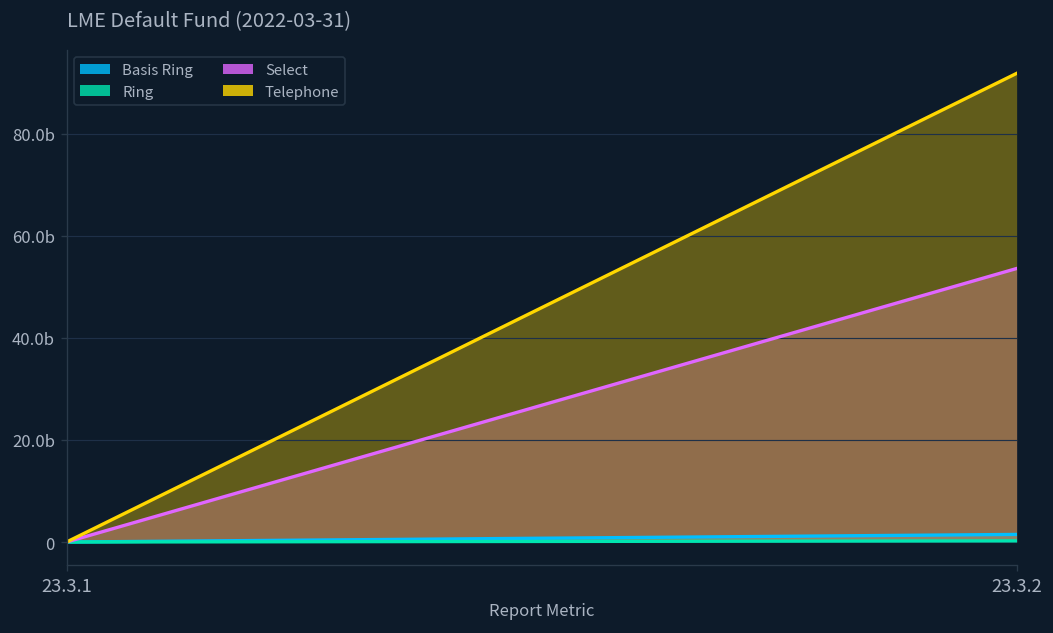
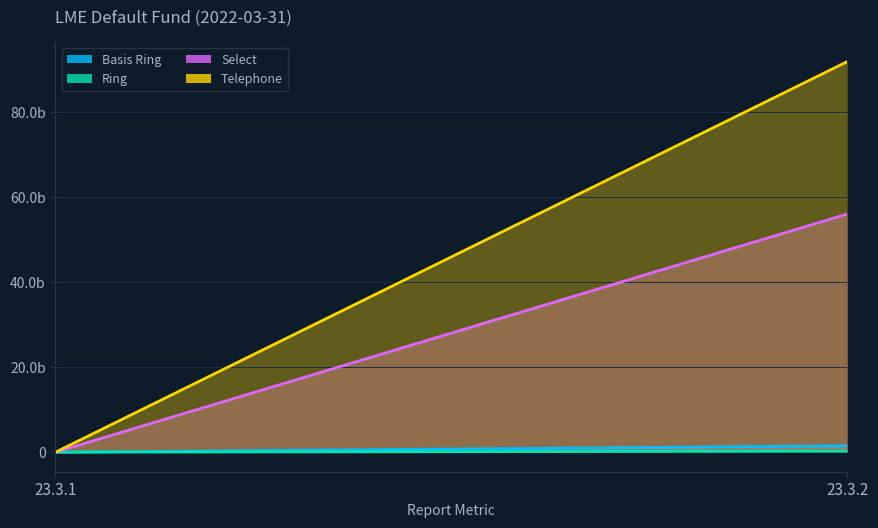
  {
    "Select": {
-     "23.3.2": "54b"
+     "23.3.2": "56b"
    },
    "Telephone": {
      "23.3.2": "92b"
    }
  }
